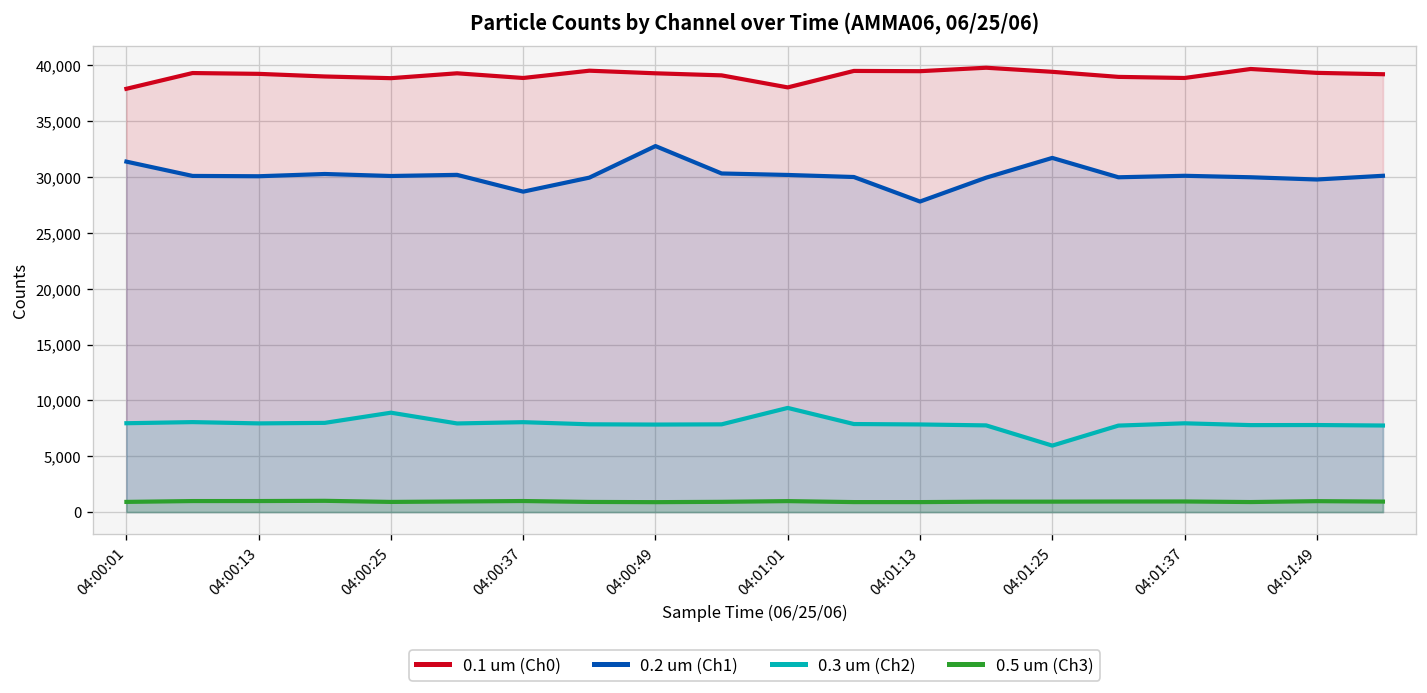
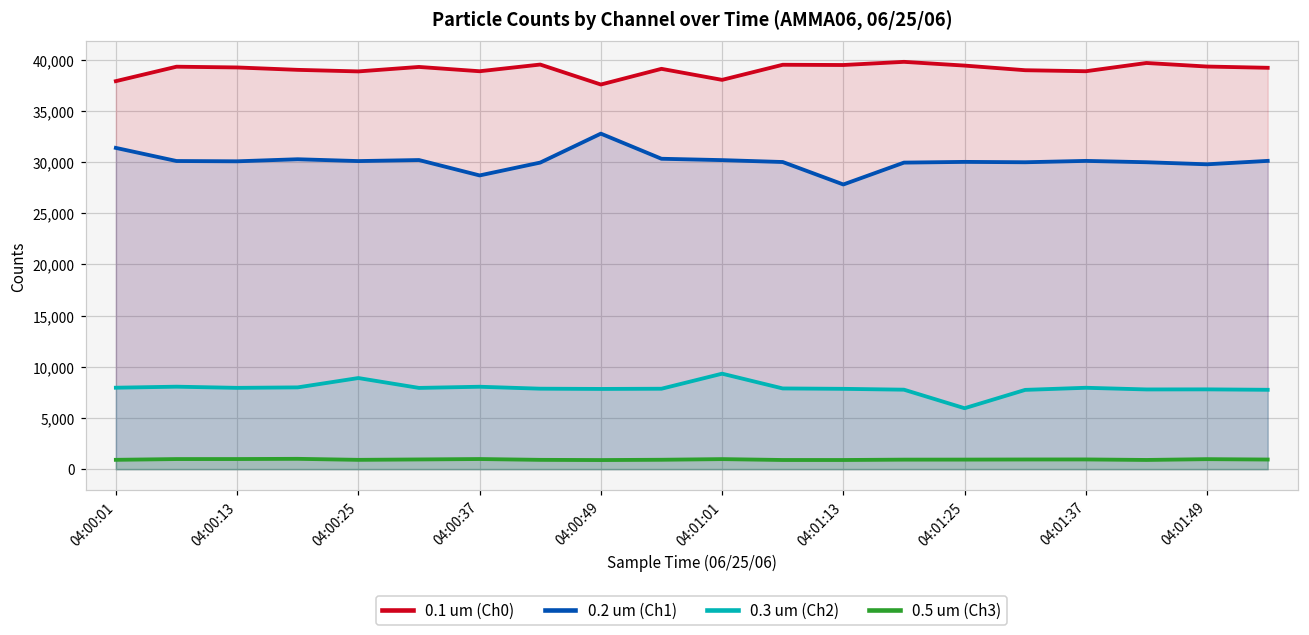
  {
    "0.1 um (Ch0)": {
      "04:00:01": "38,000",
      "04:00:13": "39,000",
      "04:00:25": "39,000",
      "04:00:37": "39,000",
-     "04:00:49": "39,000",
+     "04:00:49": "38,000",
      "04:01:01": "38,000",
      "04:01:13": "39,000",
      "04:01:25": "39,000",
      "04:01:37": "39,000",
      "04:01:49": "39,000"
    },
    "0.2 um (Ch1)": {
      "04:00:01": "31,000",
      "04:00:13": "30,000",
      "04:00:25": "30,000",
      "04:00:37": "29,000",
      "04:00:49": "33,000",
      "04:01:01": "30,000",
      "04:01:13": "28,000",
-     "04:01:25": "32,000",
+     "04:01:25": "30,000",
      "04:01:37": "30,000",
      "04:01:49": "30,000"
    },
    "0.3 um (Ch2)": {
      "04:00:01": "8,000",
      "04:00:13": "8,000",
      "04:00:25": "9,000",
      "04:00:37": "8,000",
      "04:00:49": "8,000",
      "04:01:01": "9,000",
      "04:01:13": "8,000",
      "04:01:25": "6,000",
      "04:01:37": "8,000",
      "04:01:49": "8,000"
    },
    "0.5 um (Ch3)": {
      "04:00:01": "1,000",
      "04:00:13": "1,000",
      "04:00:25": "1,000",
      "04:00:37": "1,000",
      "04:00:49": "1,000",
      "04:01:01": "1,000",
      "04:01:13": "1,000",
      "04:01:25": "1,000",
      "04:01:37": "1,000",
      "04:01:49": "1,000"
    }
  }
